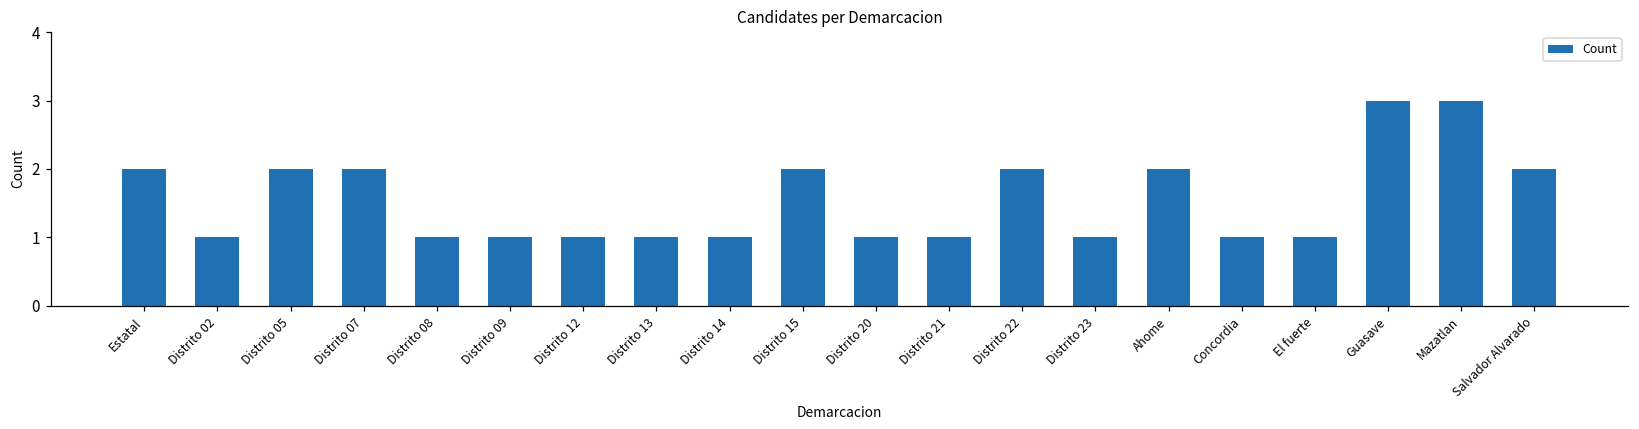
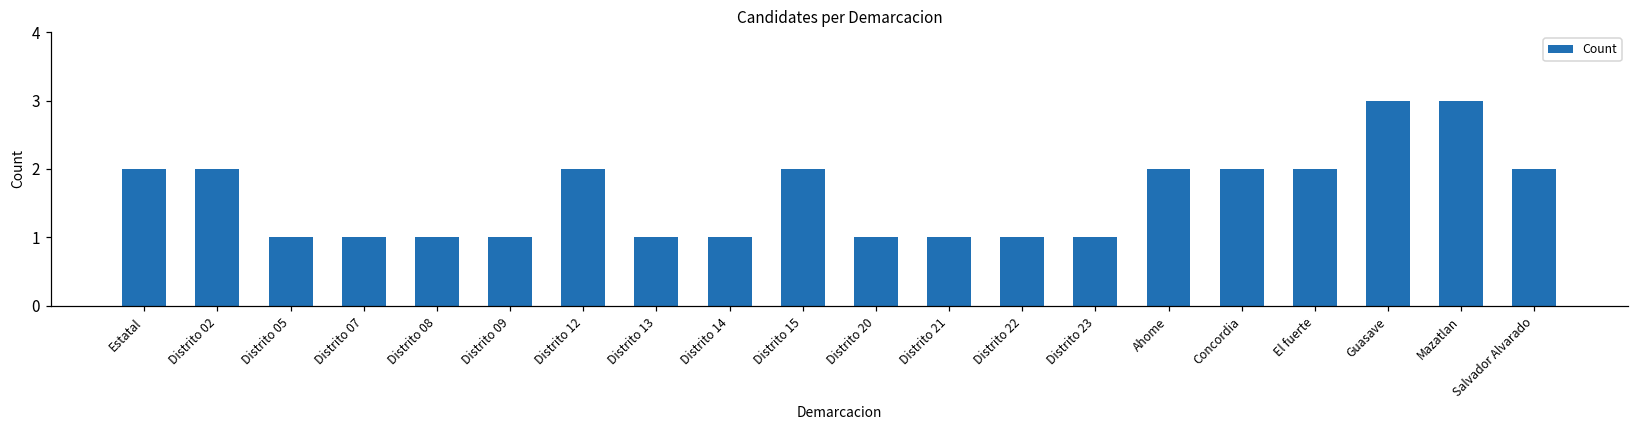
  {
    "Estatal": 2,
-   "Distrito 02": 1,
-   "Distrito 05": 2,
-   "Distrito 07": 2,
+   "Distrito 02": 2,
+   "Distrito 05": 1,
+   "Distrito 07": 1,
    "Distrito 08": 1,
    "Distrito 09": 1,
-   "Distrito 12": 1,
+   "Distrito 12": 2,
    "Distrito 13": 1,
    "Distrito 14": 1,
    "Distrito 15": 2,
    "Distrito 20": 1,
    "Distrito 21": 1,
-   "Distrito 22": 2,
+   "Distrito 22": 1,
    "Distrito 23": 1,
    "Ahome": 2,
-   "Concordia": 1,
-   "El fuerte": 1,
+   "Concordia": 2,
+   "El fuerte": 2,
    "Guasave": 3,
    "Mazatlan": 3,
    "Salvador Alvarado": 2
  }
